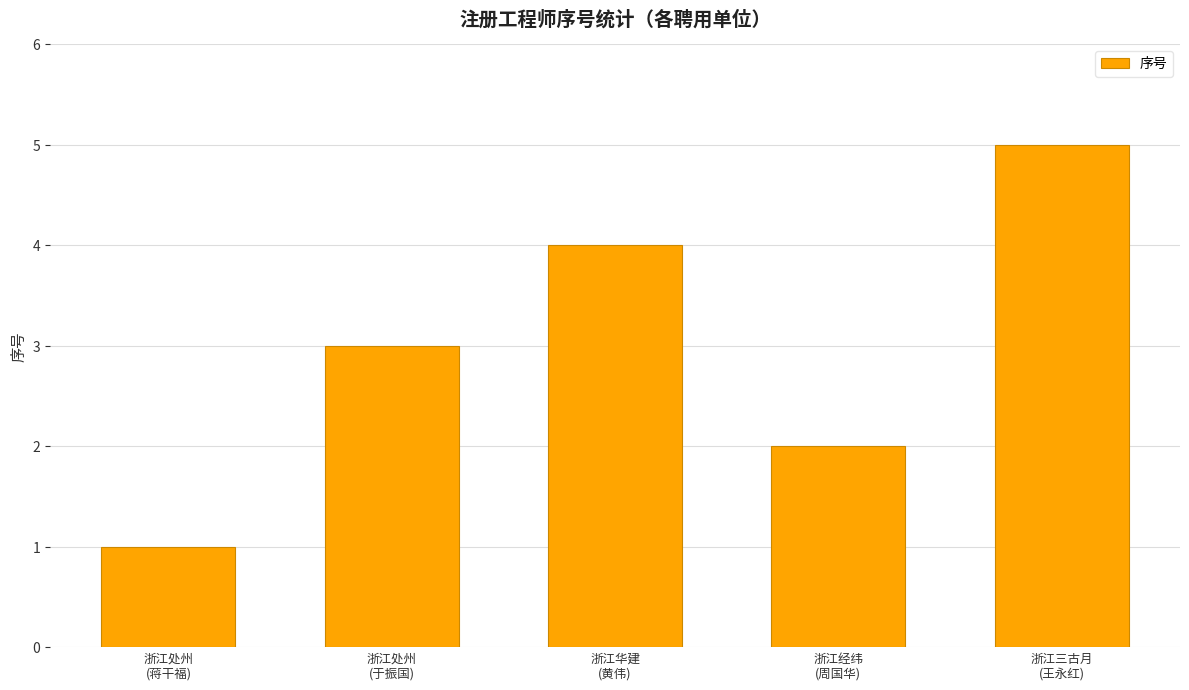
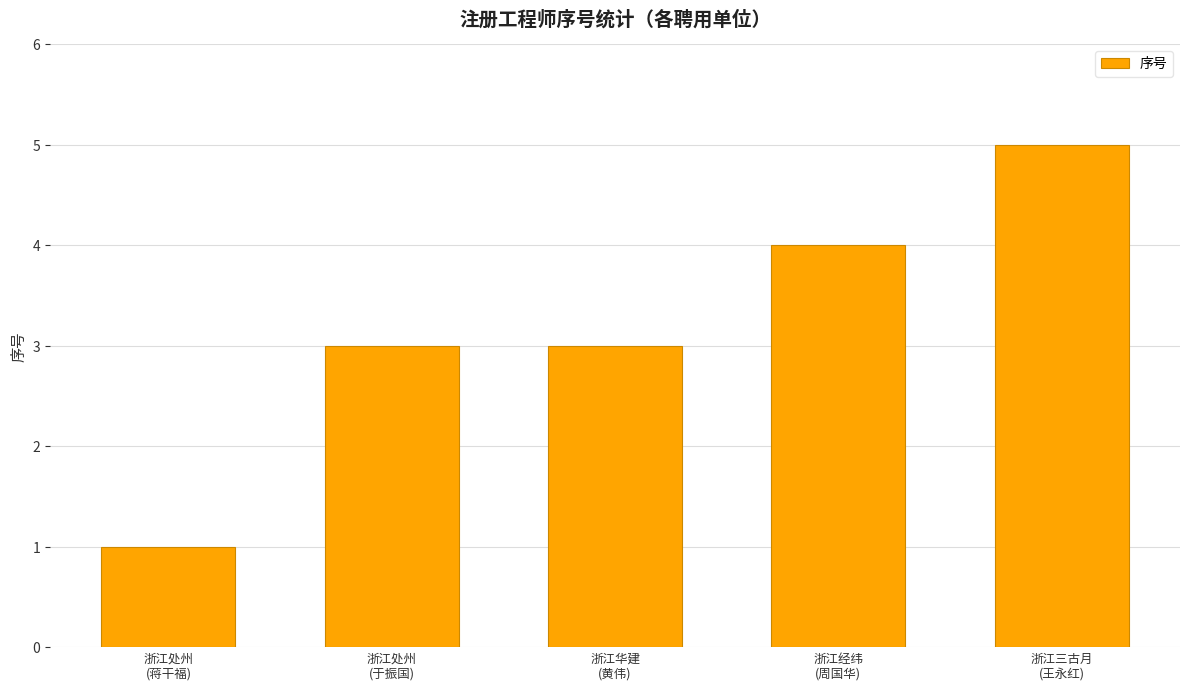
  {
    "浙江处州 (蒋干福)": 1,
    "浙江处州 (于振国)": 3,
-   "浙江华建 (黄伟)": 4,
-   "浙江经纬 (周国华)": 2,
+   "浙江华建 (黄伟)": 3,
+   "浙江经纬 (周国华)": 4,
    "浙江三古月 (王永红)": 5
  }
